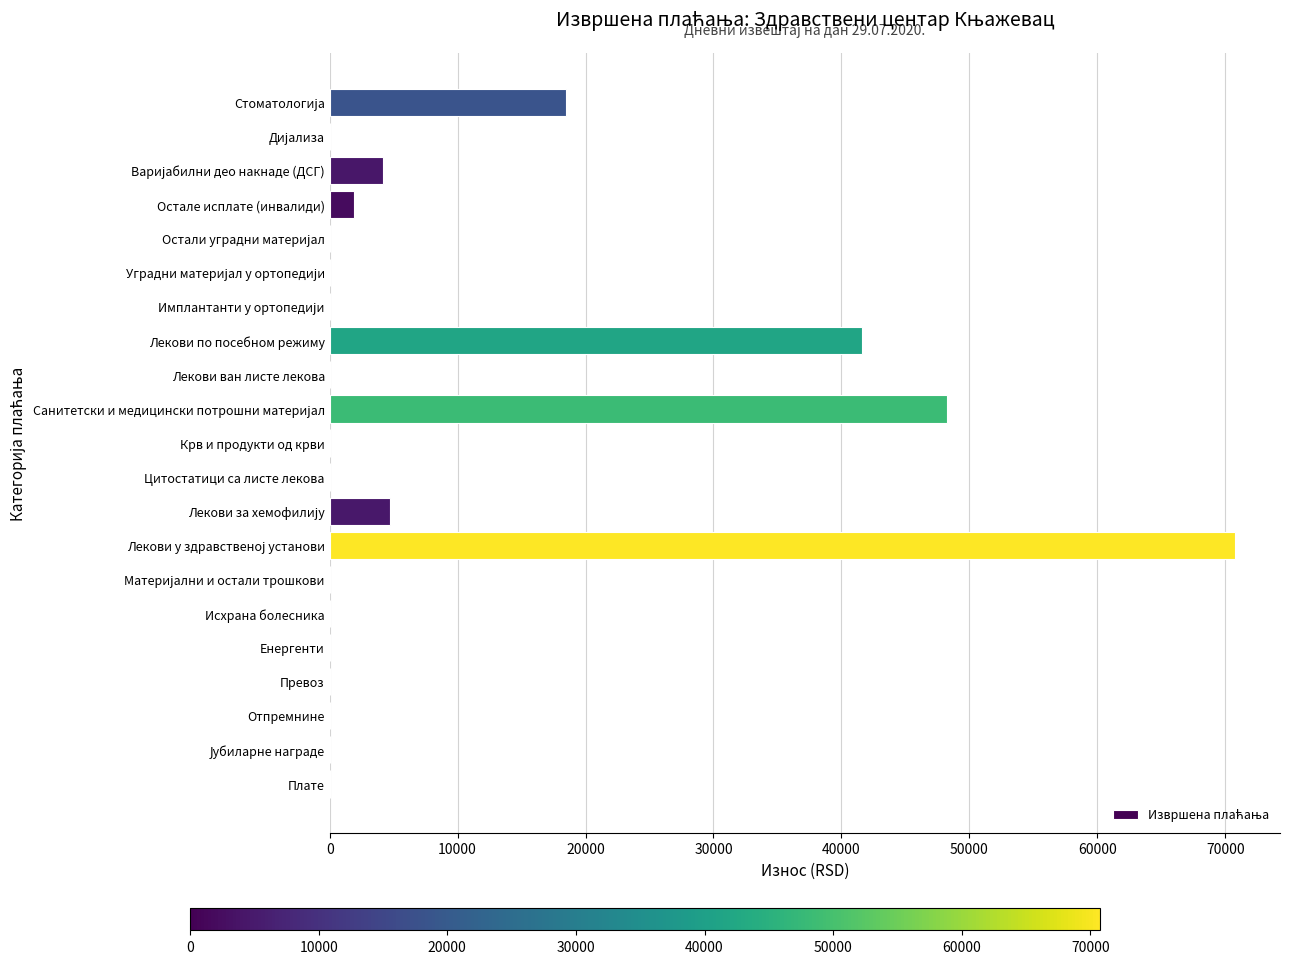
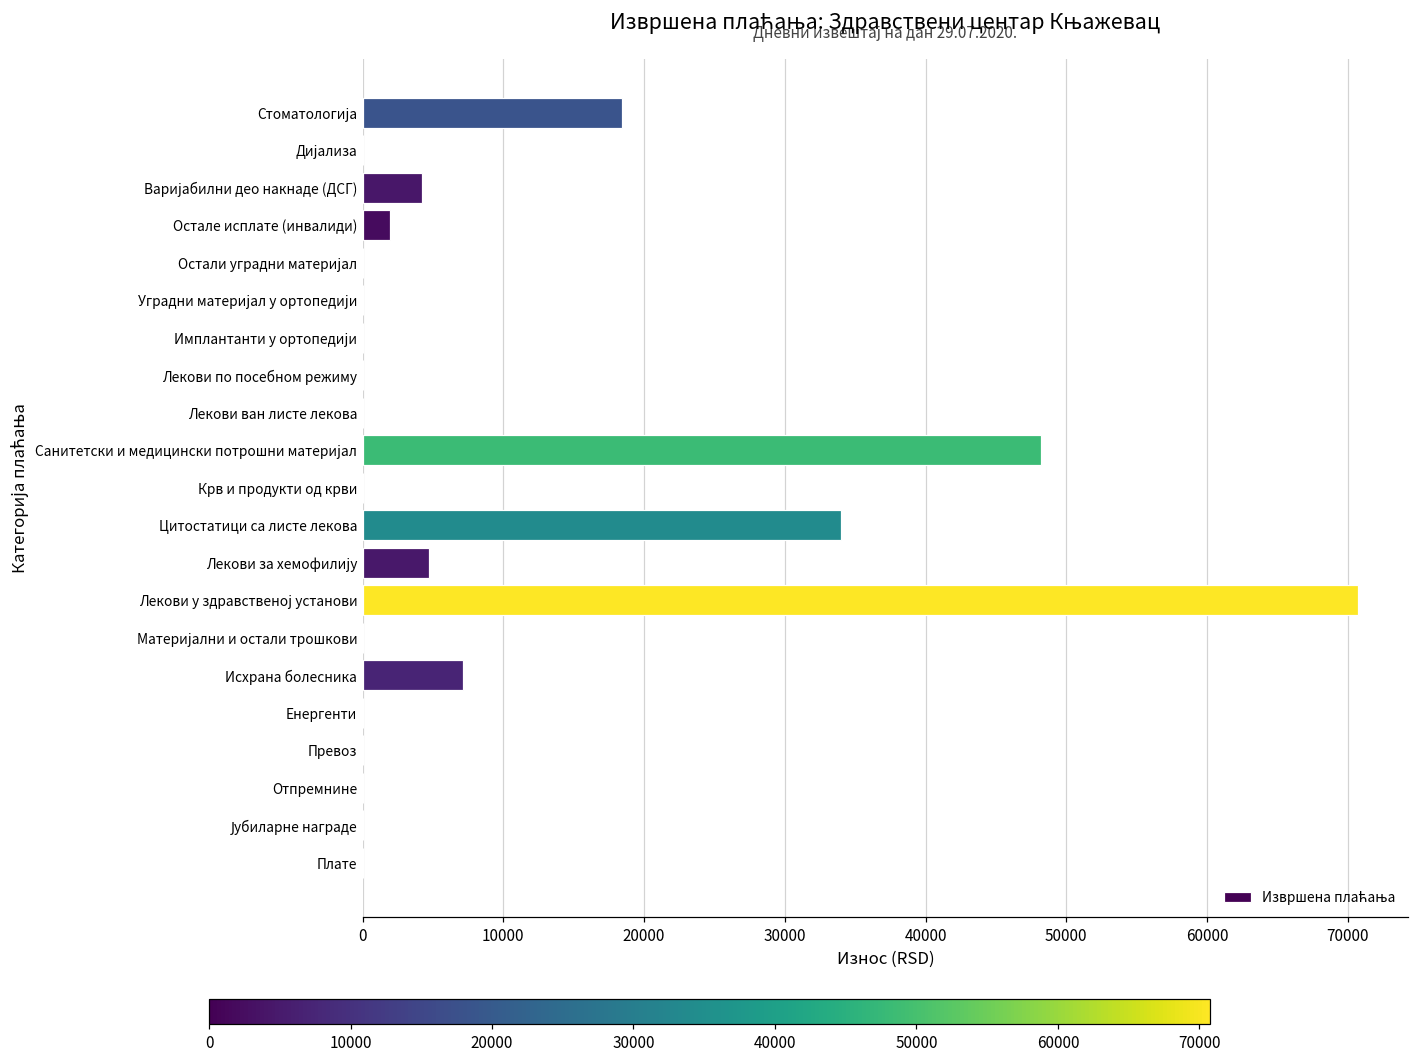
  {
    "Стоматологија": 18500,
    "Дијализа": 0,
    "Варијабилни део накнаде (ДСГ)": 4200,
    "Остале исплате (инвалиди)": 1900,
    "Остали уградни материјал": 0,
    "Уградни материјал у ортопедији": 0,
    "Имплантанти у ортопедији": 0,
-   "Лекови по посебном режиму": 41600,
+   "Лекови по посебном режиму": 0,
    "Лекови ван листе лекова": 0,
    "Санитетски и медицински потрошни материјал": 48200,
    "Крв и продукти од крви": 0,
-   "Цитостатици са листе лекова": 0,
+   "Цитостатици са листе лекова": 34000,
    "Лекови за хемофилију": 4700,
    "Лекови у здравственој установи": 70700,
    "Материјални и остали трошкови": 0,
-   "Исхрана болесника": 0,
+   "Исхрана болесника": 7200,
    "Енергенти": 0,
    "Превоз": 0,
    "Отпремнине": 0,
    "Јубиларне награде": 0,
    "Плате": 0
  }
